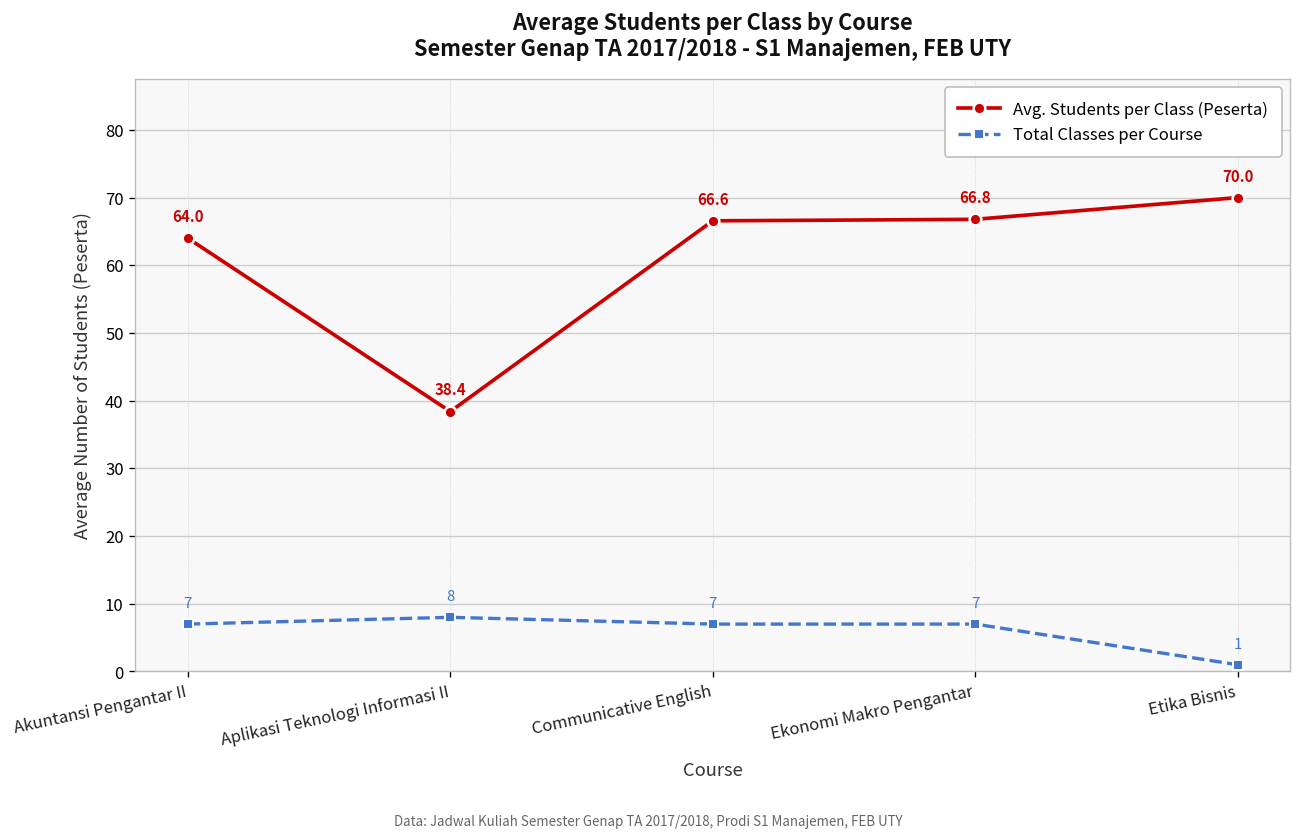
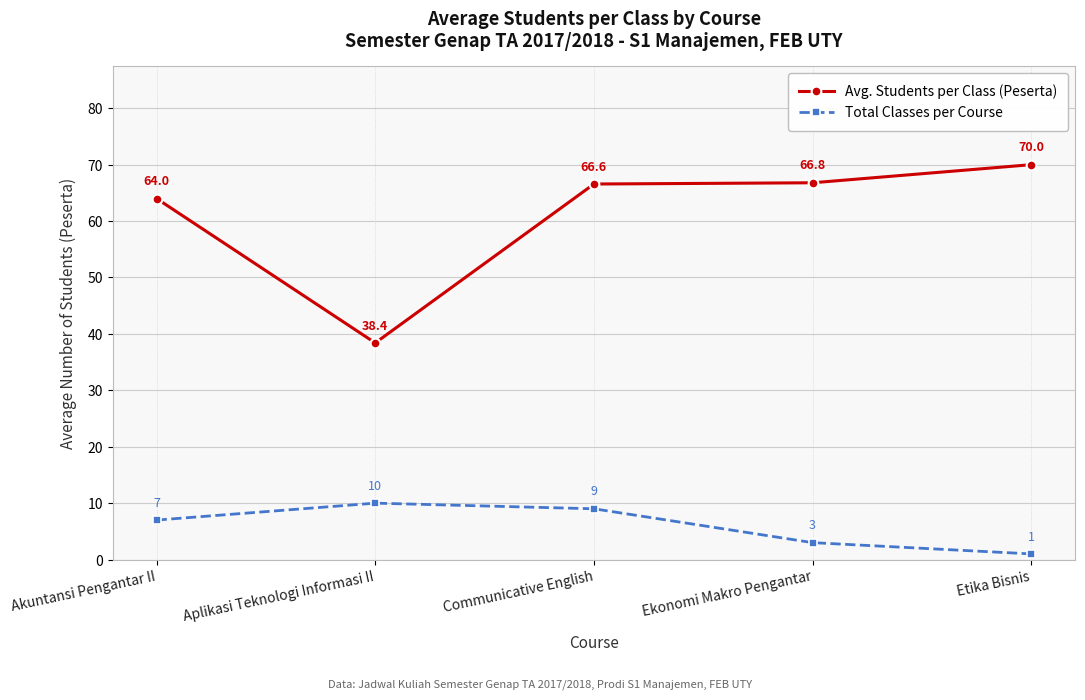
  {
    "Avg. Students per Class (Peserta)": {
      "Akuntansi Pengantar II": 64.0,
      "Aplikasi Teknologi Informasi II": 38.4,
      "Communicative English": 66.6,
      "Ekonomi Makro Pengantar": 66.8,
      "Etika Bisnis": 70.0
    },
    "Total Classes per Course": {
      "Akuntansi Pengantar II": 7,
-     "Aplikasi Teknologi Informasi II": 8,
-     "Communicative English": 7,
-     "Ekonomi Makro Pengantar": 7,
+     "Aplikasi Teknologi Informasi II": 10,
+     "Communicative English": 9,
+     "Ekonomi Makro Pengantar": 3,
      "Etika Bisnis": 1
    }
  }
